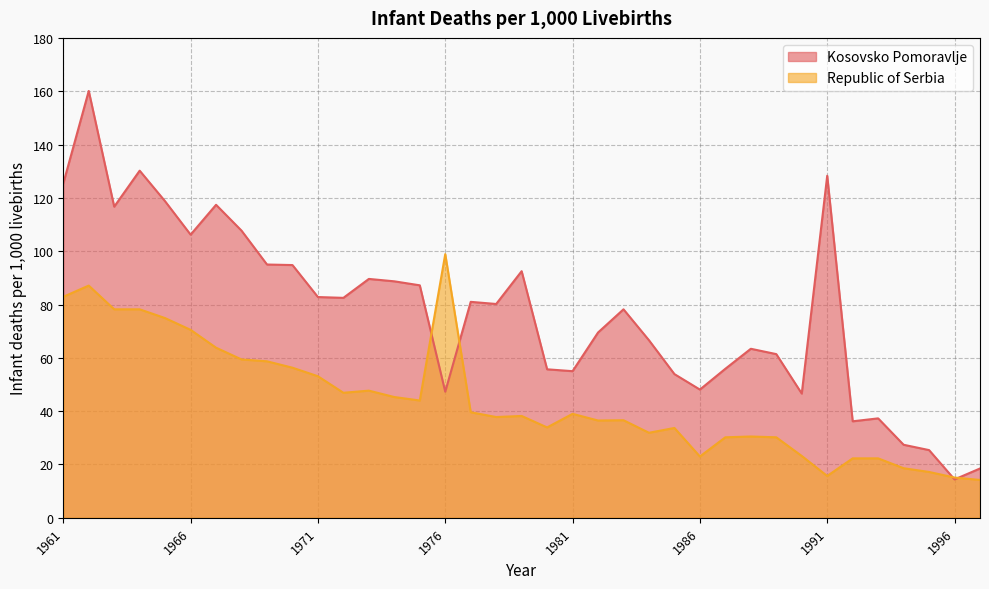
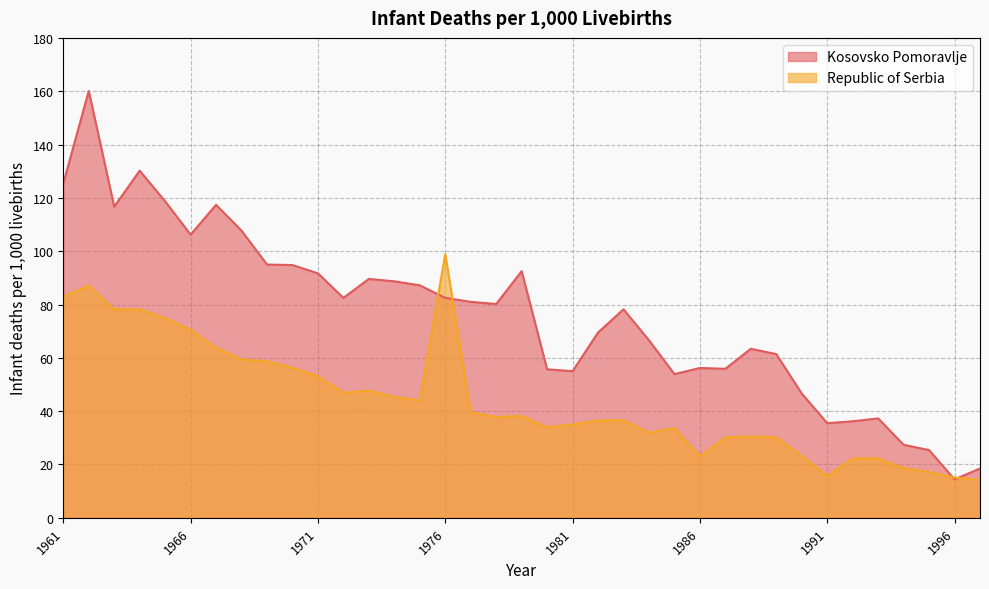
  {
    "Kosovsko Pomoravlje": {
      "1961": 125,
      "1966": 106,
-     "1971": 83,
-     "1976": 47,
+     "1971": 92,
+     "1976": 83,
      "1981": 55,
-     "1986": 48,
-     "1991": 128
+     "1986": 56,
+     "1991": 36
    },
    "Republic of Serbia": {
      "1961": 83,
      "1966": 71,
      "1971": 53,
      "1976": 99,
-     "1981": 39,
+     "1981": 35,
      "1986": 23,
      "1991": 16
    }
  }
